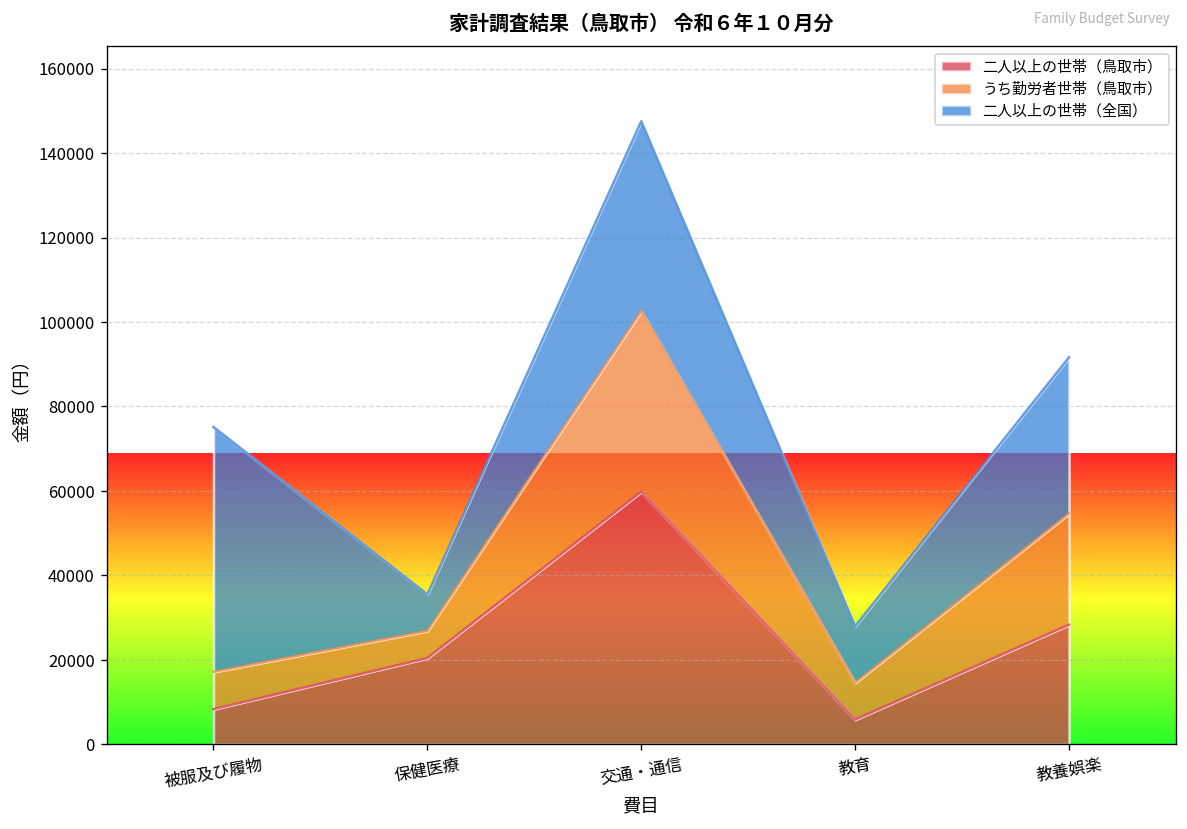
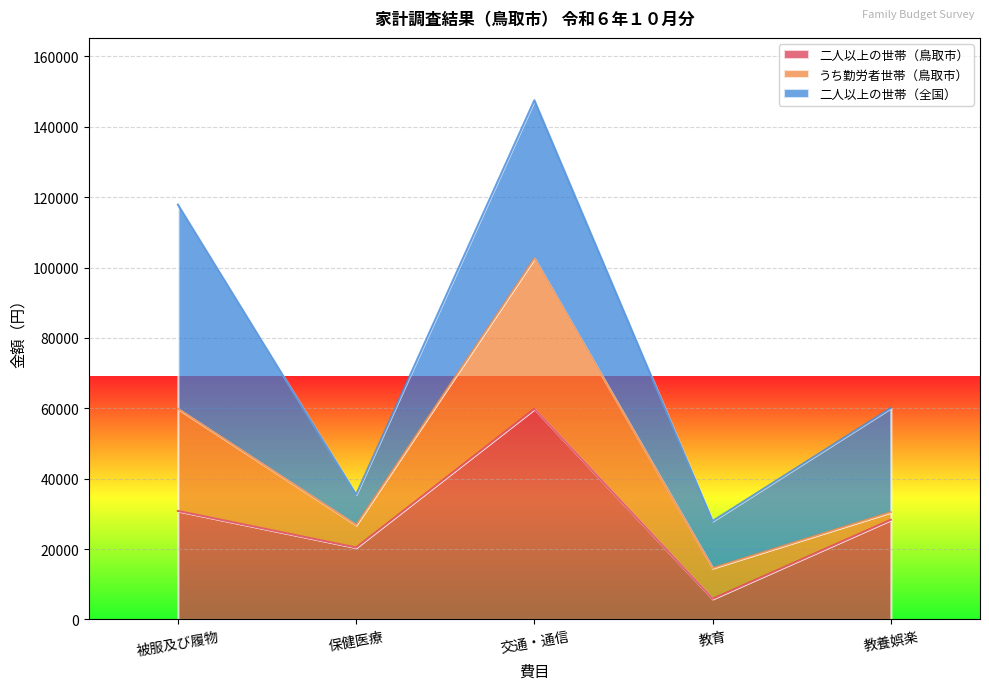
  {
    "二人以上の世帯（鳥取市）": {
-     "被服及び履物": 8000,
+     "被服及び履物": 31000,
      "保健医療": 20000,
      "交通・通信": 60000,
      "教育": 6000,
      "教養娯楽": 28000
    },
    "うち勤労者世帯（鳥取市）": {
-     "被服及び履物": 9000,
+     "被服及び履物": 29000,
      "保健医療": 6000,
      "交通・通信": 43000,
      "教育": 9000,
-     "教養娯楽": 26000
+     "教養娯楽": 2000
    },
    "二人以上の世帯（全国）": {
      "被服及び履物": 58000,
      "保健医療": 9000,
      "交通・通信": 45000,
      "教育": 13000,
-     "教養娯楽": 37000
+     "教養娯楽": 30000
    }
  }
